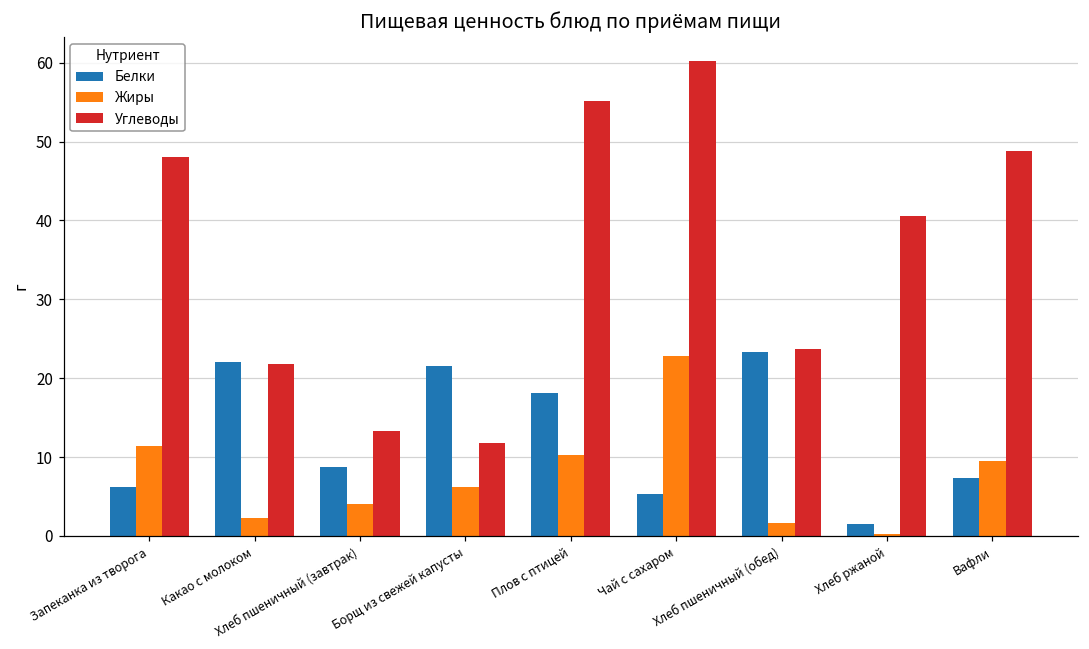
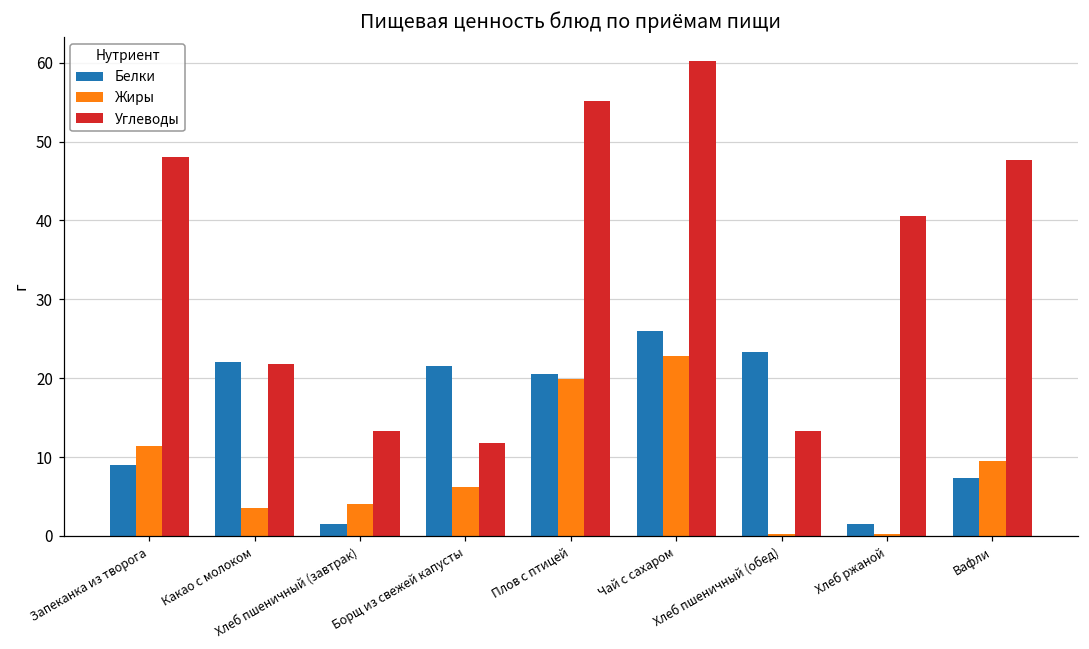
  {
    "Белки": {
-     "Запеканка из творога": 6,
+     "Запеканка из творога": 9,
      "Какао с молоком": 22,
-     "Хлеб пшеничный (завтрак)": 9,
+     "Хлеб пшеничный (завтрак)": 1,
      "Борщ из свежей капусты": 22,
-     "Плов с птицей": 18,
-     "Чай с сахаром": 5,
+     "Плов с птицей": 21,
+     "Чай с сахаром": 26,
      "Хлеб пшеничный (обед)": 23,
      "Хлеб ржаной": 1,
      "Вафли": 7
    },
    "Жиры": {
      "Запеканка из творога": 11,
-     "Какао с молоком": 2,
+     "Какао с молоком": 4,
      "Хлеб пшеничный (завтрак)": 4,
      "Борщ из свежей капусты": 6,
-     "Плов с птицей": 10,
+     "Плов с птицей": 20,
      "Чай с сахаром": 23,
-     "Хлеб пшеничный (обед)": 2,
+     "Хлеб пшеничный (обед)": 0,
      "Вафли": 10
    },
    "Углеводы": {
      "Запеканка из творога": 48,
      "Какао с молоком": 22,
      "Хлеб пшеничный (завтрак)": 13,
      "Борщ из свежей капусты": 12,
      "Плов с птицей": 55,
      "Чай с сахаром": 60,
-     "Хлеб пшеничный (обед)": 24,
+     "Хлеб пшеничный (обед)": 13,
      "Хлеб ржаной": 41,
-     "Вафли": 49
+     "Вафли": 48
    }
  }
